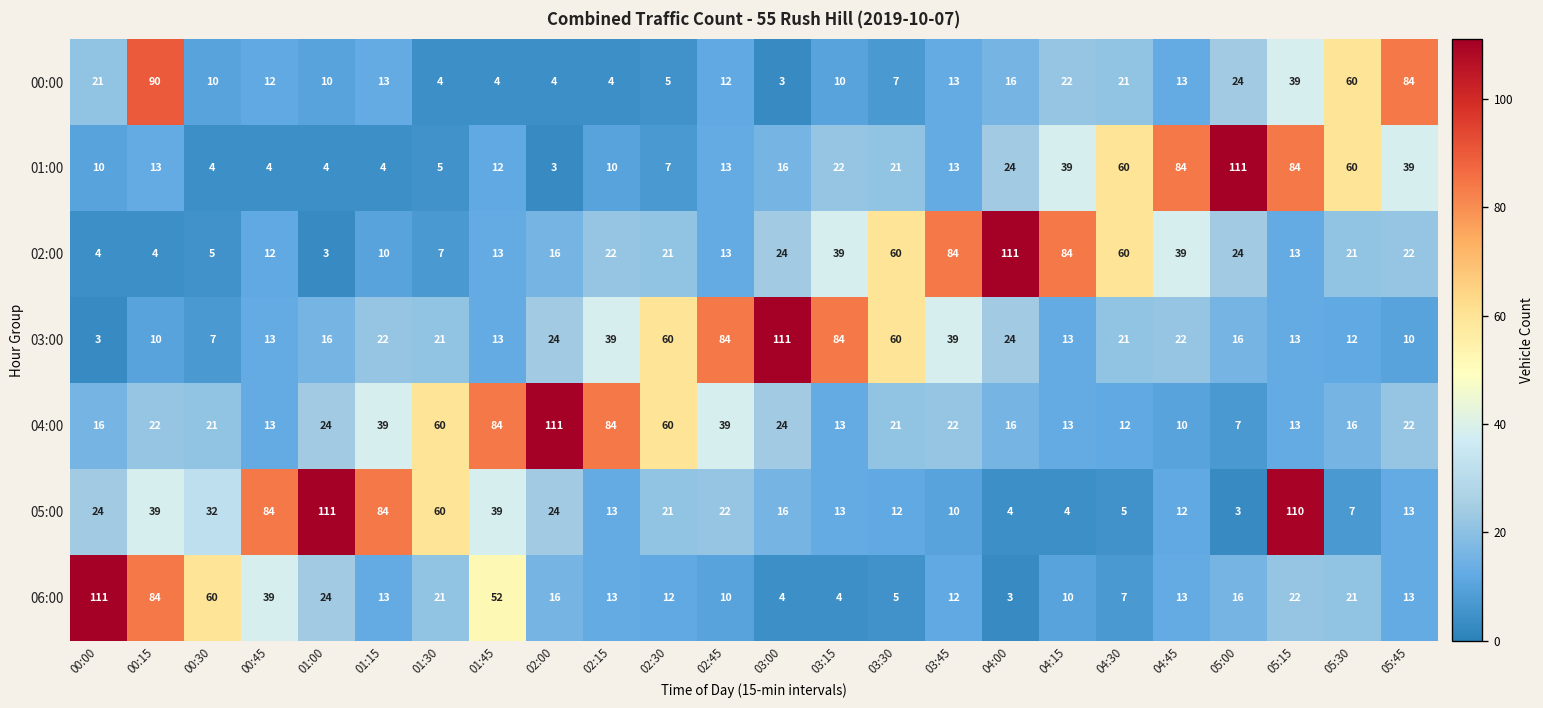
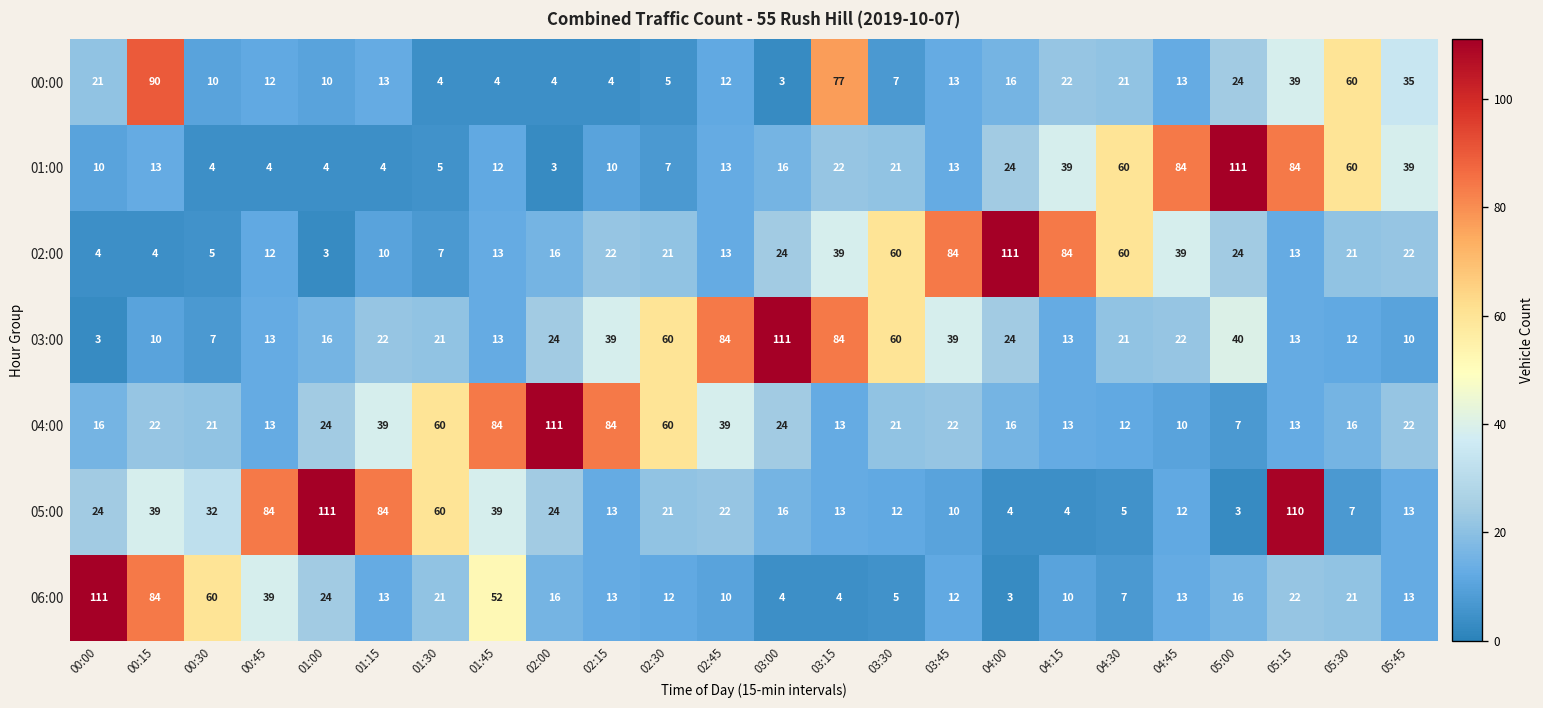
  {
    "00:00": {
      "00:00": 21,
      "00:15": 90,
      "00:30": 10,
      "00:45": 12,
      "01:00": 10,
      "01:15": 13,
      "01:30": 4,
      "01:45": 4,
      "02:00": 4,
      "02:15": 4,
      "02:30": 5,
      "02:45": 12,
      "03:00": 3,
-     "03:15": 10,
+     "03:15": 77,
      "03:30": 7,
      "03:45": 13,
      "04:00": 16,
      "04:15": 22,
      "04:30": 21,
      "04:45": 13,
      "05:00": 24,
      "05:15": 39,
      "05:30": 60,
-     "05:45": 84
+     "05:45": 35
    },
    "01:00": {
      "00:00": 10,
      "00:15": 13,
      "00:30": 4,
      "00:45": 4,
      "01:00": 4,
      "01:15": 4,
      "01:30": 5,
      "01:45": 12,
      "02:00": 3,
      "02:15": 10,
      "02:30": 7,
      "02:45": 13,
      "03:00": 16,
      "03:15": 22,
      "03:30": 21,
      "03:45": 13,
      "04:00": 24,
      "04:15": 39,
      "04:30": 60,
      "04:45": 84,
      "05:00": 111,
      "05:15": 84,
      "05:30": 60,
      "05:45": 39
    },
    "02:00": {
      "00:00": 4,
      "00:15": 4,
      "00:30": 5,
      "00:45": 12,
      "01:00": 3,
      "01:15": 10,
      "01:30": 7,
      "01:45": 13,
      "02:00": 16,
      "02:15": 22,
      "02:30": 21,
      "02:45": 13,
      "03:00": 24,
      "03:15": 39,
      "03:30": 60,
      "03:45": 84,
      "04:00": 111,
      "04:15": 84,
      "04:30": 60,
      "04:45": 39,
      "05:00": 24,
      "05:15": 13,
      "05:30": 21,
      "05:45": 22
    },
    "03:00": {
      "00:00": 3,
      "00:15": 10,
      "00:30": 7,
      "00:45": 13,
      "01:00": 16,
      "01:15": 22,
      "01:30": 21,
      "01:45": 13,
      "02:00": 24,
      "02:15": 39,
      "02:30": 60,
      "02:45": 84,
      "03:00": 111,
      "03:15": 84,
      "03:30": 60,
      "03:45": 39,
      "04:00": 24,
      "04:15": 13,
      "04:30": 21,
      "04:45": 22,
-     "05:00": 16,
+     "05:00": 40,
      "05:15": 13,
      "05:30": 12,
      "05:45": 10
    },
    "04:00": {
      "00:00": 16,
      "00:15": 22,
      "00:30": 21,
      "00:45": 13,
      "01:00": 24,
      "01:15": 39,
      "01:30": 60,
      "01:45": 84,
      "02:00": 111,
      "02:15": 84,
      "02:30": 60,
      "02:45": 39,
      "03:00": 24,
      "03:15": 13,
      "03:30": 21,
      "03:45": 22,
      "04:00": 16,
      "04:15": 13,
      "04:30": 12,
      "04:45": 10,
      "05:00": 7,
      "05:15": 13,
      "05:30": 16,
      "05:45": 22
    },
    "05:00": {
      "00:00": 24,
      "00:15": 39,
      "00:30": 32,
      "00:45": 84,
      "01:00": 111,
      "01:15": 84,
      "01:30": 60,
      "01:45": 39,
      "02:00": 24,
      "02:15": 13,
      "02:30": 21,
      "02:45": 22,
      "03:00": 16,
      "03:15": 13,
      "03:30": 12,
      "03:45": 10,
      "04:00": 4,
      "04:15": 4,
      "04:30": 5,
      "04:45": 12,
      "05:00": 3,
      "05:15": 110,
      "05:30": 7,
      "05:45": 13
    },
    "06:00": {
      "00:00": 111,
      "00:15": 84,
      "00:30": 60,
      "00:45": 39,
      "01:00": 24,
      "01:15": 13,
      "01:30": 21,
      "01:45": 52,
      "02:00": 16,
      "02:15": 13,
      "02:30": 12,
      "02:45": 10,
      "03:00": 4,
      "03:15": 4,
      "03:30": 5,
      "03:45": 12,
      "04:00": 3,
      "04:15": 10,
      "04:30": 7,
      "04:45": 13,
      "05:00": 16,
      "05:15": 22,
      "05:30": 21,
      "05:45": 13
    }
  }
